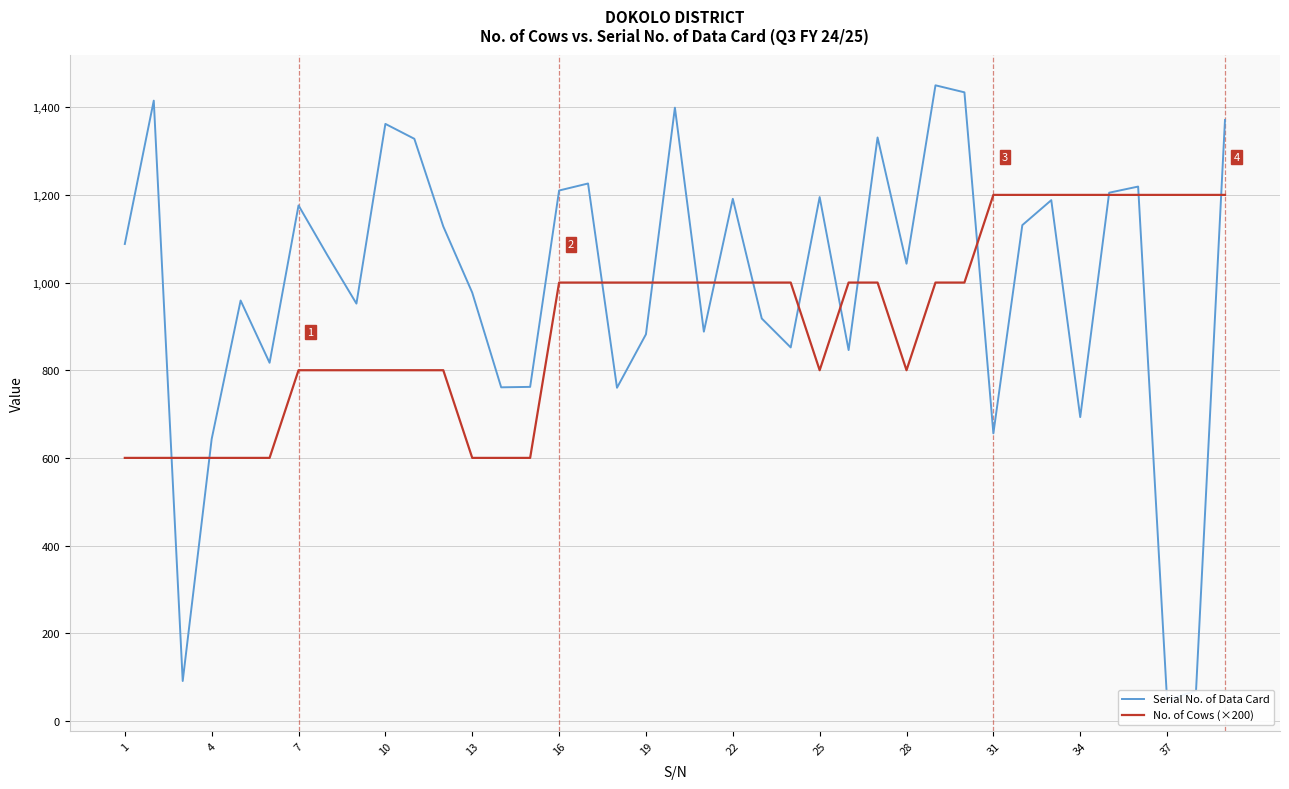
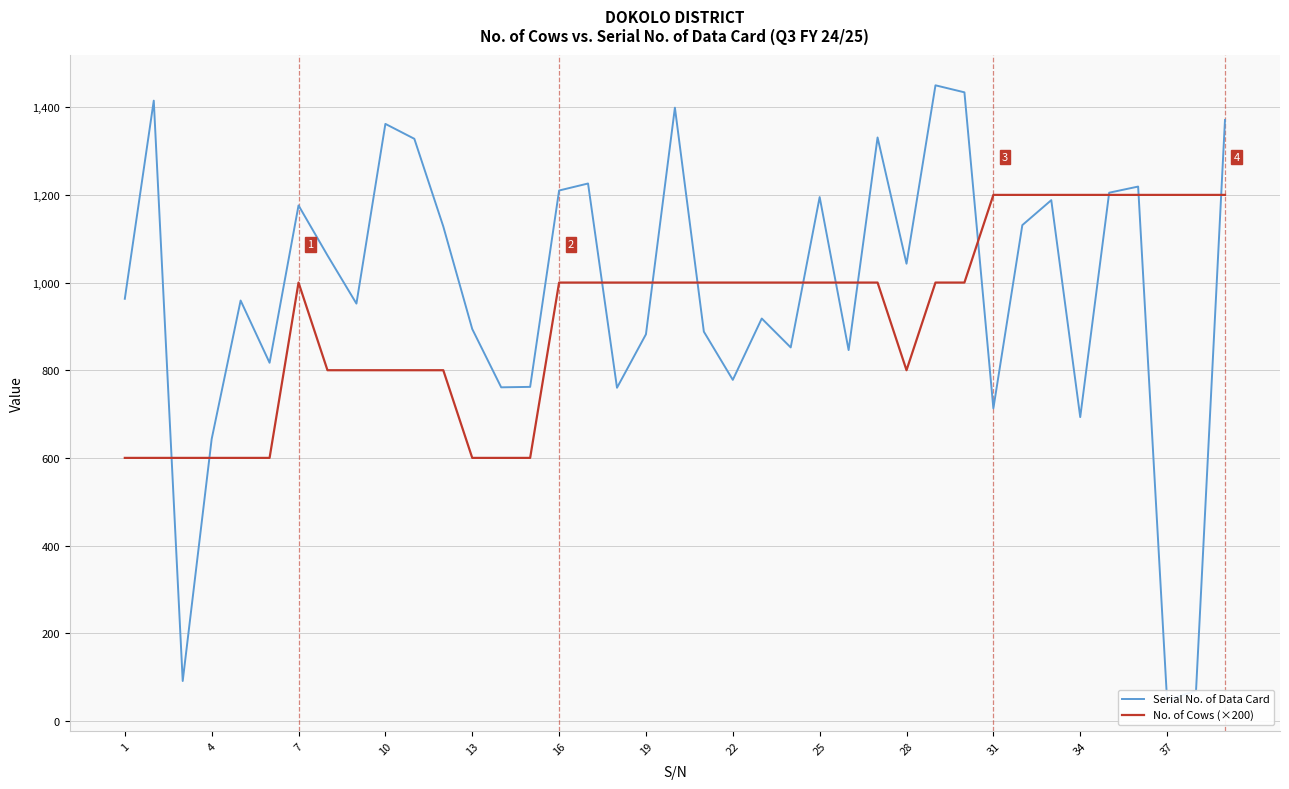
  {
    "Serial No. of Data Card": {
-     "1": "1,090",
+     "1": "960",
      "4": "640",
      "7": "1,180",
      "10": "1,360",
-     "13": "980",
+     "13": "890",
      "16": "1,210",
      "19": "880",
-     "22": "1,190",
+     "22": "780",
      "25": "1,200",
      "28": "1,040",
-     "31": "660",
+     "31": "710",
      "34": "690"
    },
    "No. of Cows (×200)": {
      "1": "600",
      "4": "600",
-     "7": "800",
+     "7": "1,000",
      "10": "800",
      "13": "600",
      "16": "1,000",
      "19": "1,000",
      "22": "1,000",
-     "25": "800",
+     "25": "1,000",
      "28": "800",
      "31": "1,200",
      "34": "1,200",
      "37": "1,200"
    }
  }
